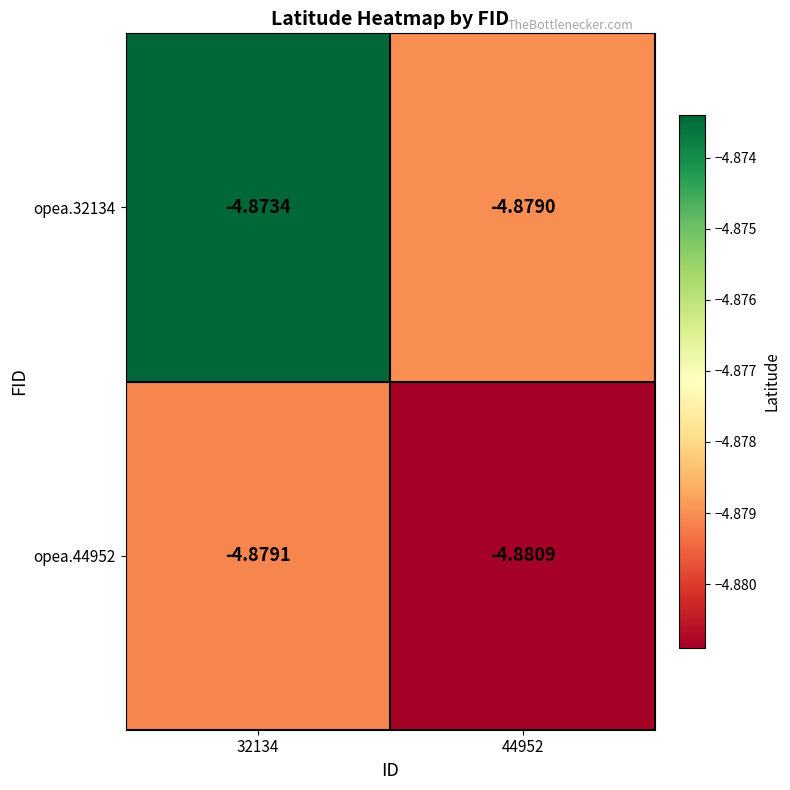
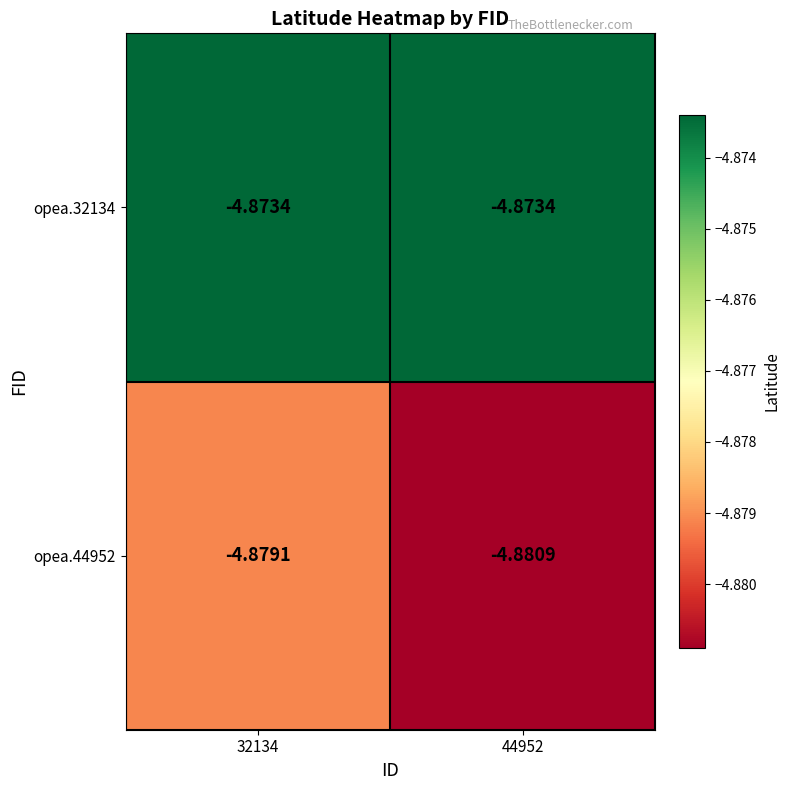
  {
    "opea.32134": {
      "32134": -4.8734,
-     "44952": -4.8790
+     "44952": -4.8734
    },
    "opea.44952": {
      "32134": -4.8791,
      "44952": -4.8809
    }
  }
